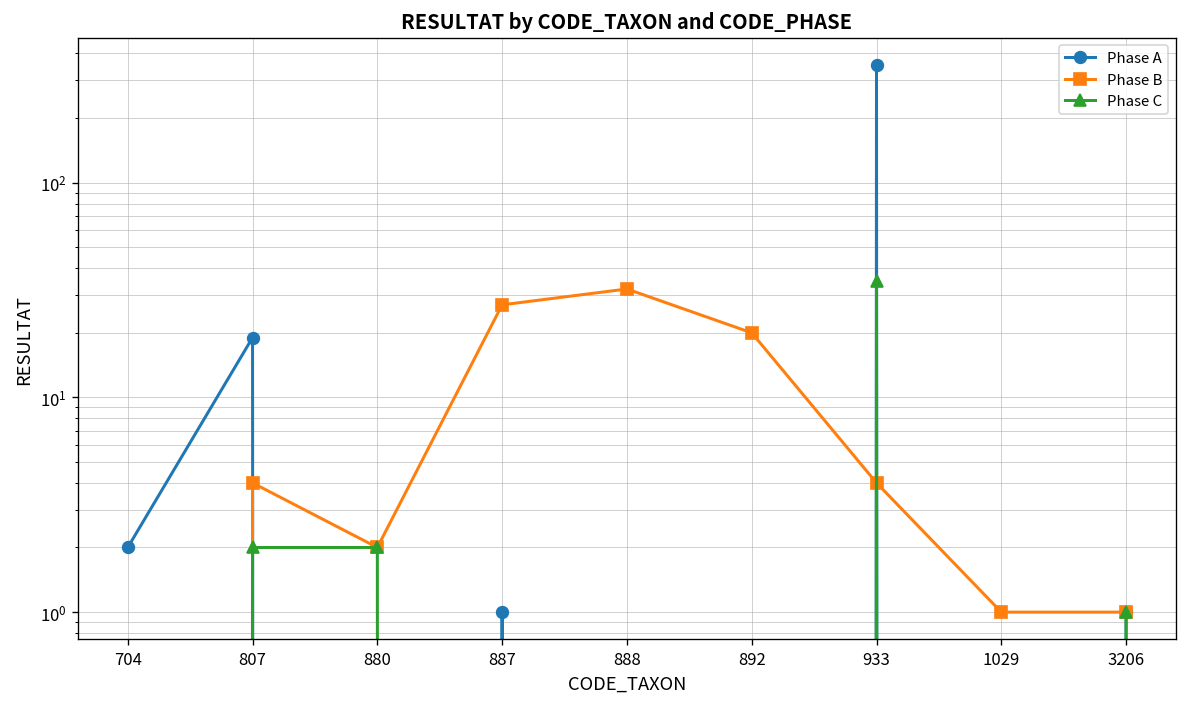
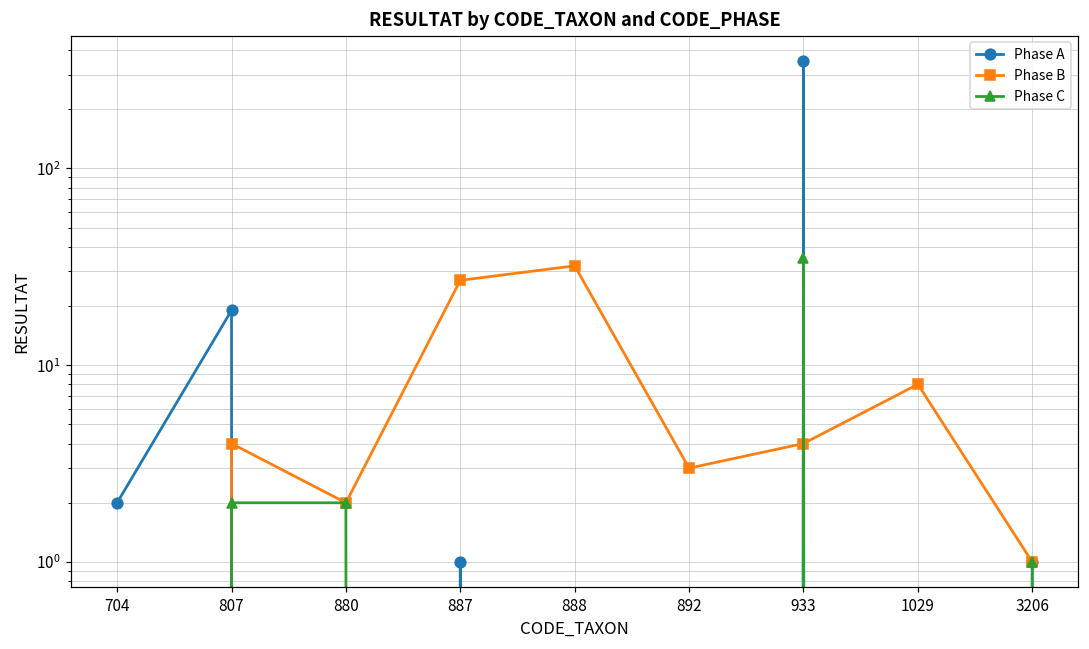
  {
    "Phase A": {
      "704": 2,
      "807": 19,
      "887": 1,
      "933": 350
    },
    "Phase B": {
      "807": 4,
      "887": 27,
      "888": 32,
-     "892": 20,
+     "892": 3,
      "933": 4,
-     "1029": 1
+     "1029": 8
    },
    "Phase C": {
      "807": 2,
      "933": 35
    }
  }
